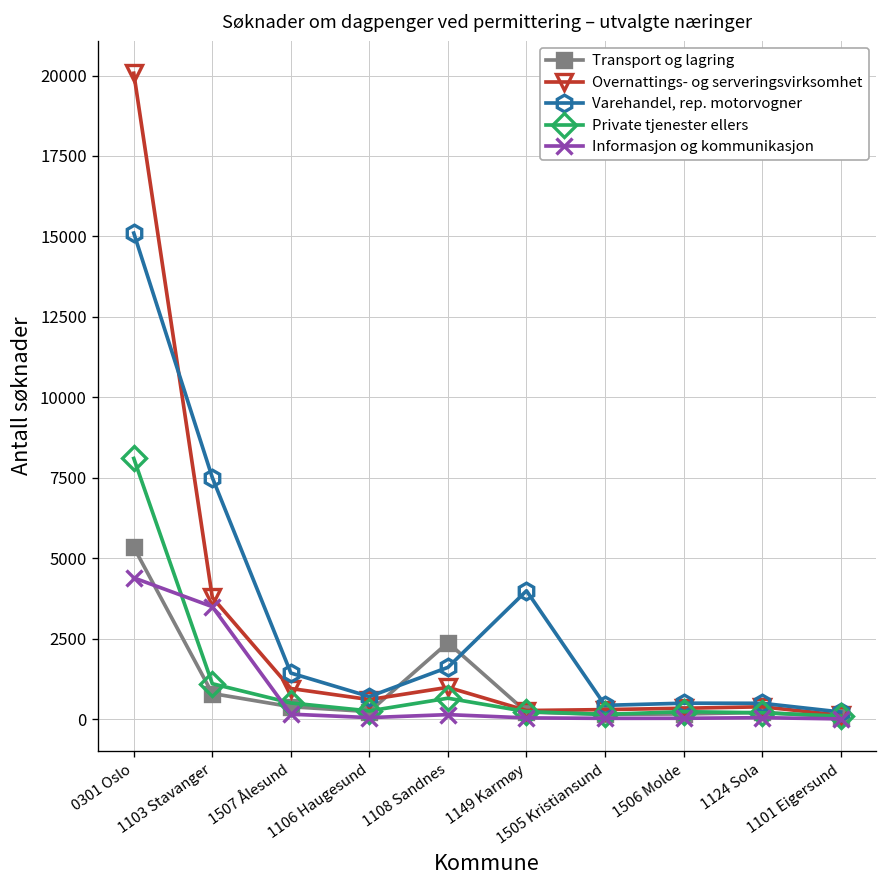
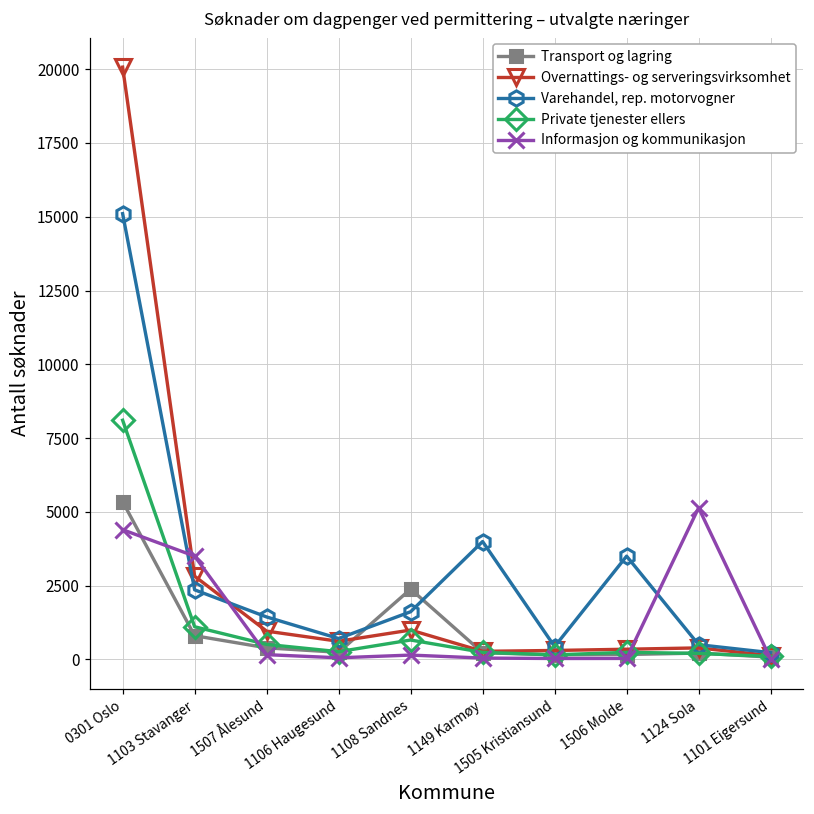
  {
    "Transport og lagring": {
      "0301 Oslo": 5300,
      "1103 Stavanger": 800,
      "1507 Ålesund": 400,
      "1108 Sandnes": 2400
    },
    "Overnattings- og serveringsvirksomhet": {
      "0301 Oslo": 20100,
-     "1103 Stavanger": 3800,
+     "1103 Stavanger": 2800,
      "1507 Ålesund": 1000,
      "1108 Sandnes": 1000,
      "1505 Kristiansund": 300,
      "1506 Molde": 300,
      "1124 Sola": 400
    },
    "Varehandel, rep. motorvogner": {
      "0301 Oslo": 15100,
-     "1103 Stavanger": 7500,
+     "1103 Stavanger": 2400,
      "1507 Ålesund": 1400,
      "1108 Sandnes": 1600,
      "1149 Karmøy": 4000,
      "1505 Kristiansund": 400,
-     "1506 Molde": 500,
+     "1506 Molde": 3500,
      "1124 Sola": 500,
      "1101 Eigersund": 200
    },
    "Private tjenester ellers": {
      "0301 Oslo": 8100,
      "1103 Stavanger": 1100,
      "1507 Ålesund": 500,
      "1108 Sandnes": 700
    },
    "Informasjon og kommunikasjon": {
      "0301 Oslo": 4400,
      "1103 Stavanger": 3500,
      "1507 Ålesund": 200,
      "1106 Haugesund": 100,
      "1108 Sandnes": 100,
      "1149 Karmøy": 0,
      "1505 Kristiansund": 0,
      "1506 Molde": 0,
-     "1124 Sola": 100
+     "1124 Sola": 5100
    }
  }
